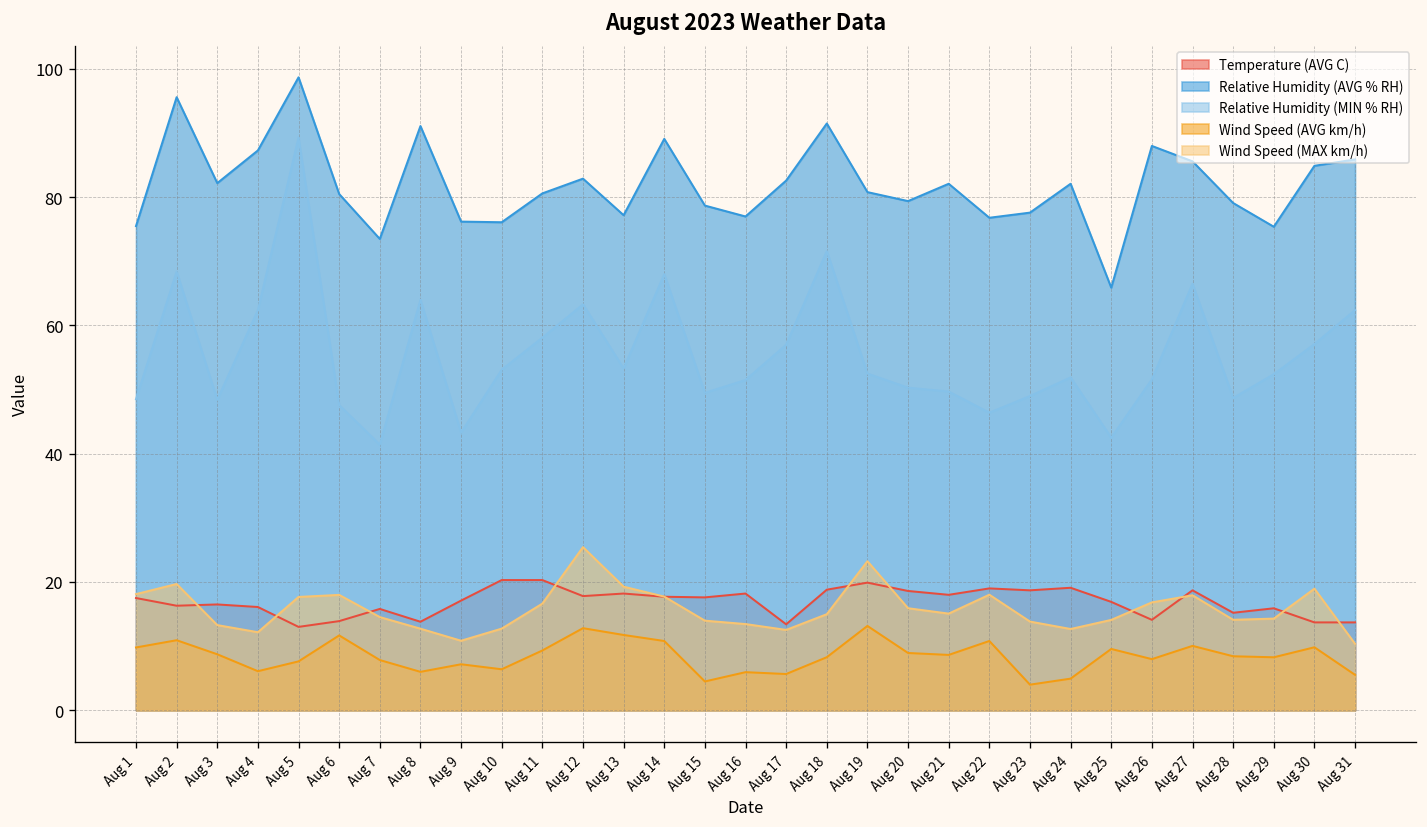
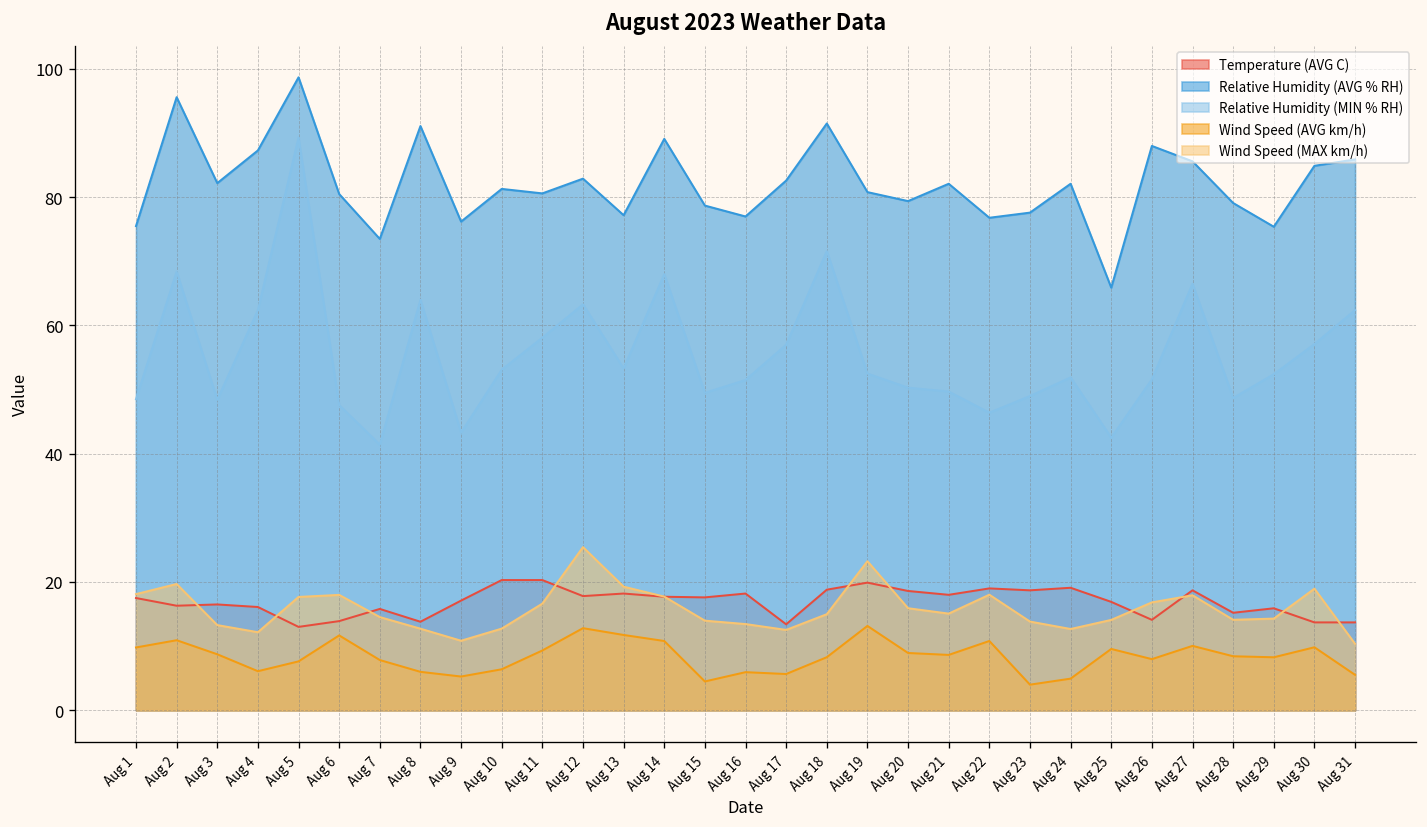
  {
    "Temperature (AVG C)": {
      "Aug 1": 18,
      "Aug 2": 16,
      "Aug 3": 17,
      "Aug 4": 16,
      "Aug 5": 13,
      "Aug 6": 14,
      "Aug 7": 16,
      "Aug 8": 14,
      "Aug 9": 17,
      "Aug 10": 20,
      "Aug 11": 20,
      "Aug 12": 18,
      "Aug 13": 18,
      "Aug 15": 18,
      "Aug 16": 18,
      "Aug 17": 13,
      "Aug 18": 19,
      "Aug 19": 20,
      "Aug 20": 19,
      "Aug 21": 18,
      "Aug 22": 19,
      "Aug 23": 19,
      "Aug 24": 19,
      "Aug 25": 17,
      "Aug 26": 14,
      "Aug 27": 19,
      "Aug 28": 15,
      "Aug 29": 16,
      "Aug 30": 14,
      "Aug 31": 14
    },
    "Relative Humidity (AVG % RH)": {
      "Aug 1": 76,
      "Aug 2": 96,
      "Aug 3": 82,
      "Aug 4": 87,
      "Aug 5": 99,
      "Aug 6": 81,
      "Aug 7": 74,
      "Aug 8": 91,
      "Aug 9": 76,
-     "Aug 10": 76,
+     "Aug 10": 81,
      "Aug 11": 81,
      "Aug 12": 83,
      "Aug 13": 77,
      "Aug 14": 89,
      "Aug 15": 79,
      "Aug 16": 77,
      "Aug 17": 83,
      "Aug 18": 92,
      "Aug 19": 81,
      "Aug 20": 79,
      "Aug 21": 82,
      "Aug 22": 77,
      "Aug 23": 78,
      "Aug 24": 82,
      "Aug 25": 66,
      "Aug 26": 88,
      "Aug 27": 86,
      "Aug 28": 79,
      "Aug 29": 75,
      "Aug 30": 85,
      "Aug 31": 86
    },
    "Relative Humidity (MIN % RH)": {
      "Aug 1": 49,
      "Aug 2": 68,
      "Aug 3": 48,
      "Aug 4": 62,
      "Aug 5": 89,
      "Aug 6": 48,
      "Aug 7": 41,
      "Aug 8": 64,
      "Aug 9": 43,
      "Aug 10": 53,
      "Aug 11": 58,
      "Aug 12": 63,
      "Aug 13": 53,
      "Aug 14": 68,
      "Aug 15": 50,
      "Aug 16": 52,
      "Aug 17": 57,
      "Aug 18": 72,
      "Aug 19": 53,
      "Aug 20": 50,
      "Aug 21": 50,
      "Aug 22": 46,
      "Aug 23": 49,
      "Aug 24": 52,
      "Aug 25": 43,
      "Aug 26": 52,
      "Aug 27": 67,
      "Aug 28": 49,
      "Aug 29": 52,
      "Aug 30": 57,
      "Aug 31": 62
    },
    "Wind Speed (AVG km/h)": {
      "Aug 1": 10,
      "Aug 2": 11,
      "Aug 3": 9,
      "Aug 4": 6,
      "Aug 5": 8,
      "Aug 6": 12,
      "Aug 7": 8,
      "Aug 8": 6,
-     "Aug 9": 7,
+     "Aug 9": 5,
      "Aug 10": 6,
      "Aug 11": 9,
      "Aug 12": 13,
      "Aug 13": 12,
      "Aug 14": 11,
      "Aug 15": 4,
      "Aug 16": 6,
      "Aug 17": 6,
      "Aug 18": 8,
      "Aug 19": 13,
      "Aug 20": 9,
      "Aug 21": 9,
      "Aug 22": 11,
      "Aug 23": 4,
      "Aug 24": 5,
      "Aug 25": 10,
      "Aug 26": 8,
      "Aug 27": 10,
      "Aug 28": 8,
      "Aug 29": 8,
      "Aug 30": 10,
      "Aug 31": 6
    },
    "Wind Speed (MAX km/h)": {
      "Aug 1": 18,
      "Aug 2": 20,
      "Aug 3": 13,
      "Aug 4": 12,
      "Aug 5": 18,
      "Aug 6": 18,
      "Aug 7": 15,
      "Aug 8": 13,
      "Aug 9": 11,
      "Aug 10": 13,
      "Aug 11": 17,
      "Aug 12": 25,
      "Aug 13": 19,
      "Aug 15": 14,
      "Aug 16": 13,
      "Aug 17": 13,
      "Aug 18": 15,
      "Aug 19": 23,
      "Aug 20": 16,
      "Aug 21": 15,
      "Aug 22": 18,
      "Aug 23": 14,
      "Aug 24": 13,
      "Aug 25": 14,
      "Aug 26": 17,
      "Aug 27": 18,
      "Aug 28": 14,
      "Aug 29": 14,
      "Aug 30": 19,
      "Aug 31": 10
    }
  }
